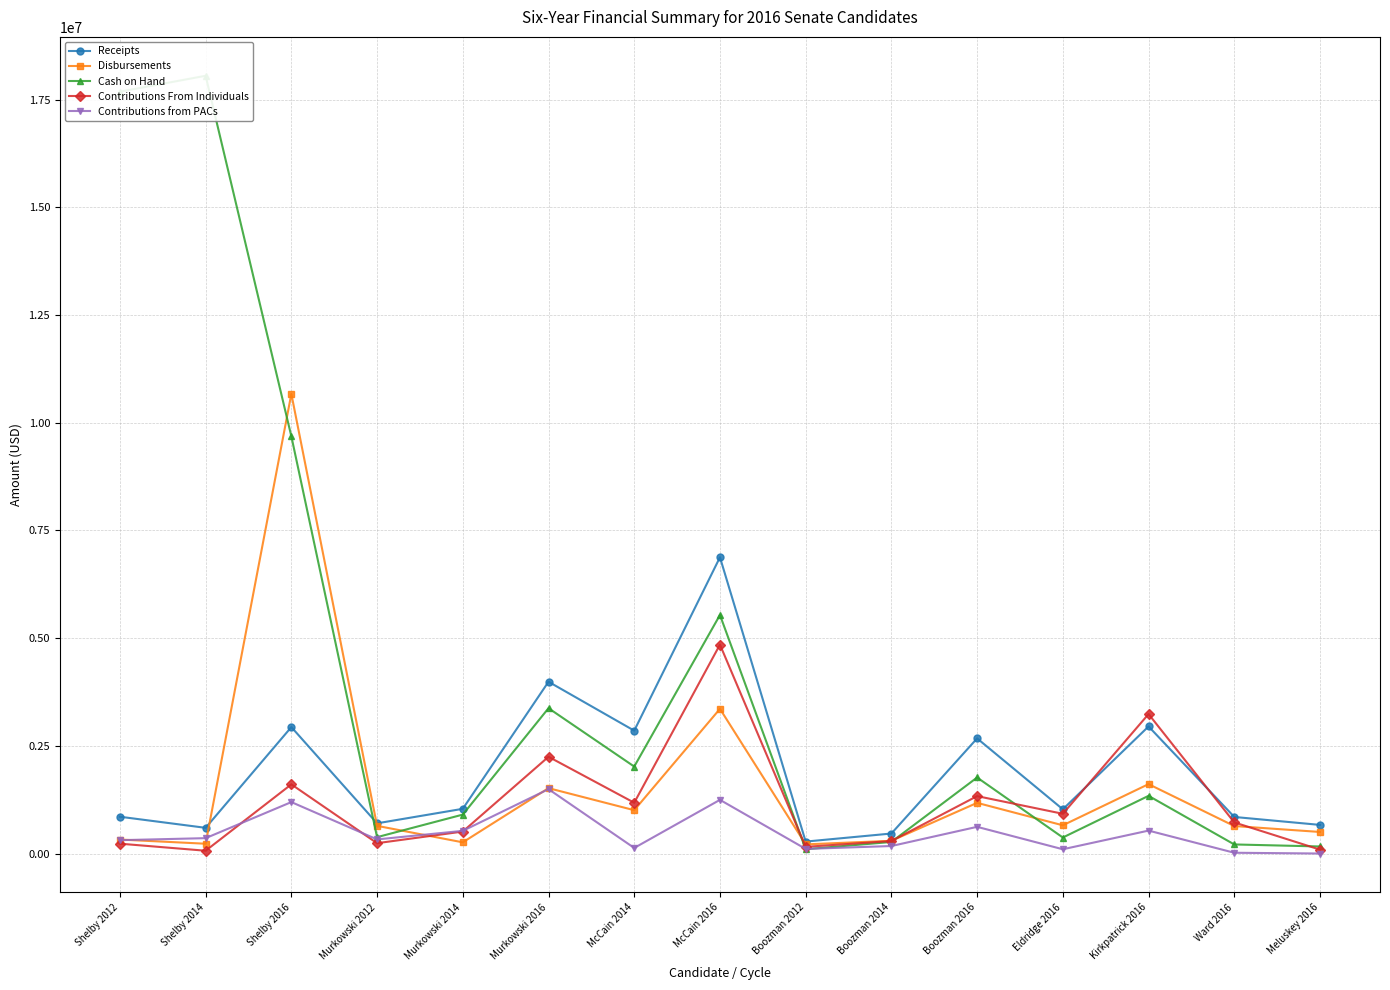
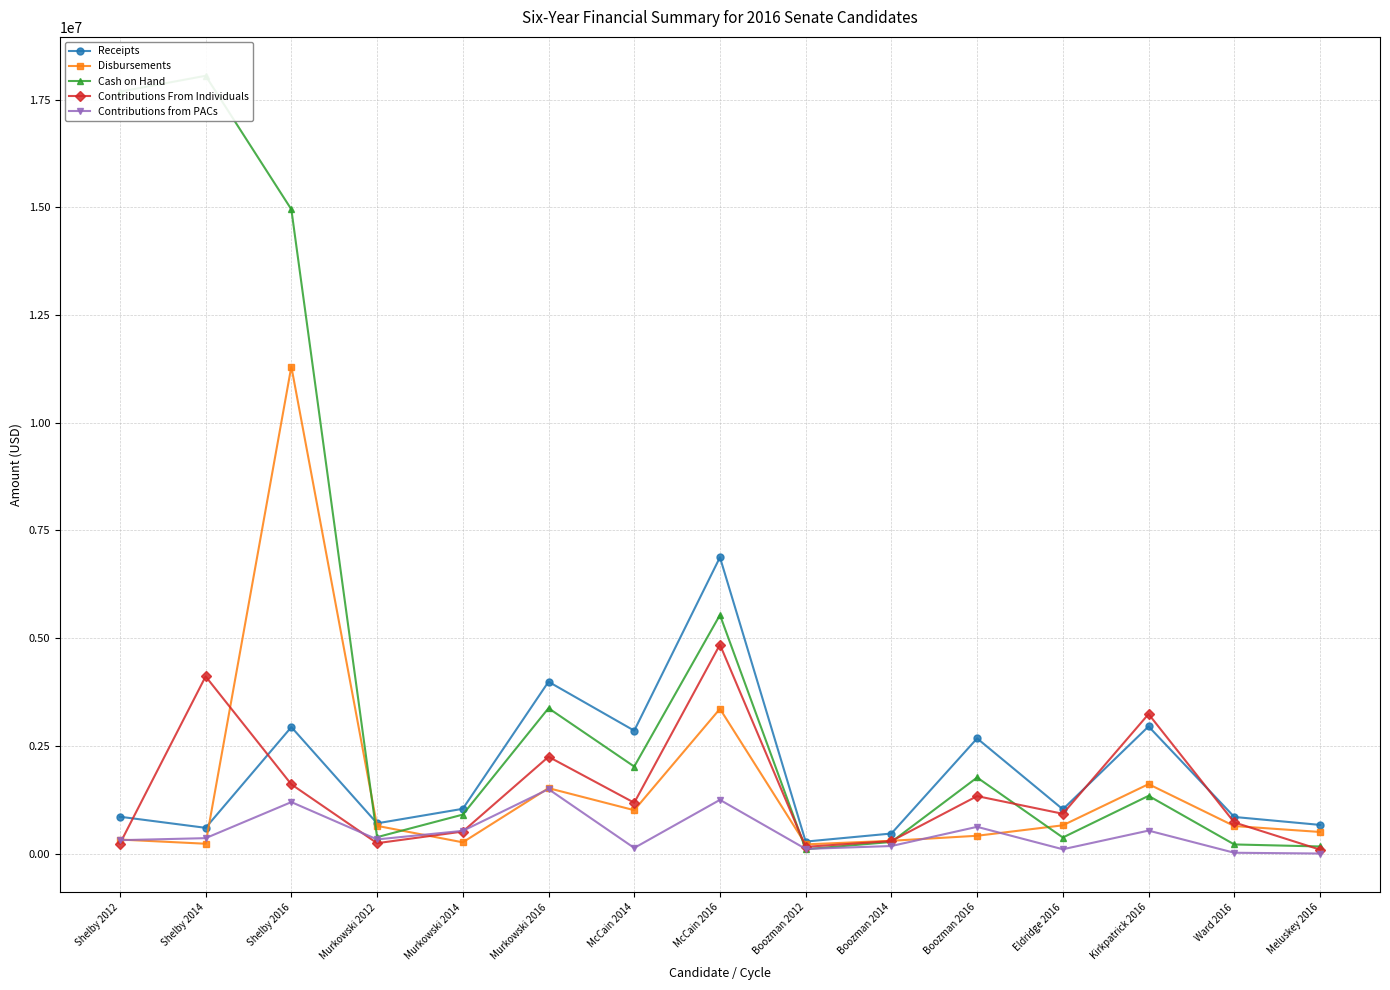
  {
    "Receipts": {
      "Shelby 2012": 900000,
      "Shelby 2014": 600000,
      "Shelby 2016": 2900000,
      "Murkowski 2012": 700000,
      "Murkowski 2014": 1000000,
      "Murkowski 2016": 4000000,
      "McCain 2014": 2900000,
      "McCain 2016": 6900000,
      "Boozman 2012": 300000,
      "Boozman 2014": 500000,
      "Boozman 2016": 2700000,
      "Eldridge 2016": 1000000,
      "Kirkpatrick 2016": 3000000,
      "Ward 2016": 800000,
      "Meluskey 2016": 700000
    },
    "Disbursements": {
      "Shelby 2014": 200000,
-     "Shelby 2016": 10700000,
+     "Shelby 2016": 11300000,
      "Murkowski 2012": 600000,
      "Murkowski 2014": 300000,
      "McCain 2014": 1000000,
      "McCain 2016": 3400000,
-     "Boozman 2016": 1200000,
+     "Boozman 2016": 400000,
      "Eldridge 2016": 700000,
      "Kirkpatrick 2016": 1600000,
      "Ward 2016": 600000,
      "Meluskey 2016": 500000
    },
    "Cash on Hand": {
-     "Shelby 2016": 9700000,
+     "Shelby 2016": 15000000,
      "Murkowski 2014": 900000,
      "Murkowski 2016": 3400000,
      "McCain 2014": 2000000,
      "McCain 2016": 5500000,
      "Boozman 2016": 1800000,
      "Eldridge 2016": 400000,
      "Kirkpatrick 2016": 1300000,
      "Ward 2016": 200000,
      "Meluskey 2016": 200000
    },
    "Contributions From Individuals": {
      "Shelby 2012": 200000,
-     "Shelby 2014": 100000,
+     "Shelby 2014": 4100000,
      "Shelby 2016": 1600000,
      "Murkowski 2012": 200000,
      "Murkowski 2016": 2200000,
      "McCain 2014": 1200000,
      "McCain 2016": 4800000,
      "Boozman 2016": 1300000,
      "Eldridge 2016": 900000,
      "Kirkpatrick 2016": 3200000,
      "Ward 2016": 700000,
      "Meluskey 2016": 100000
    },
    "Contributions from PACs": {
      "Shelby 2014": 400000,
      "Shelby 2016": 1200000,
      "McCain 2014": 100000,
      "McCain 2016": 1200000,
      "Boozman 2014": 200000,
      "Boozman 2016": 600000,
      "Eldridge 2016": 100000,
      "Kirkpatrick 2016": 500000,
      "Ward 2016": 0,
      "Meluskey 2016": 0
    }
  }
